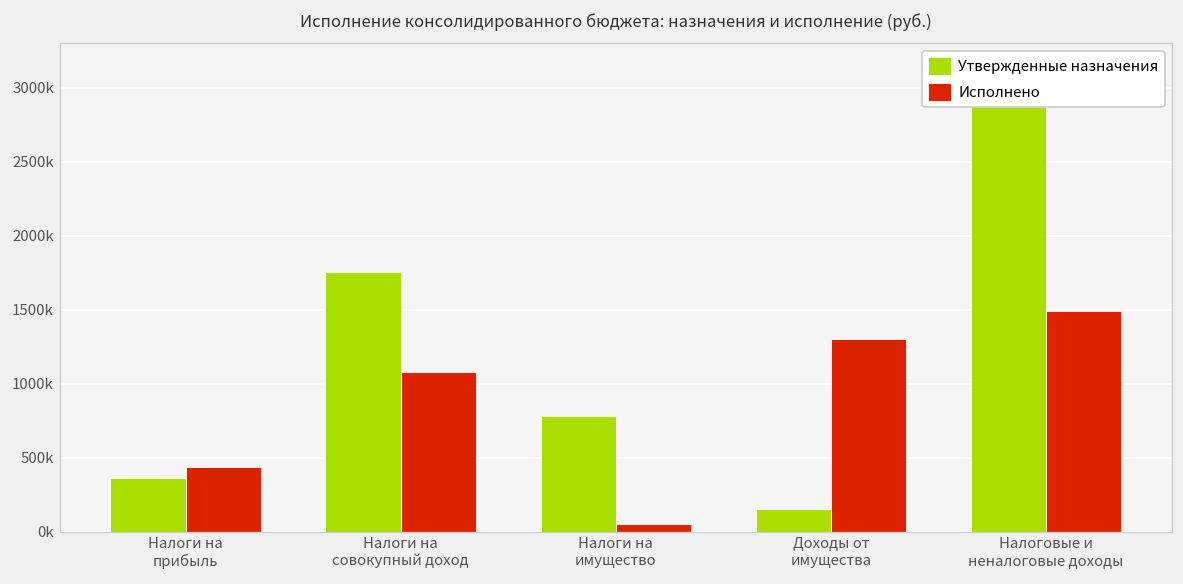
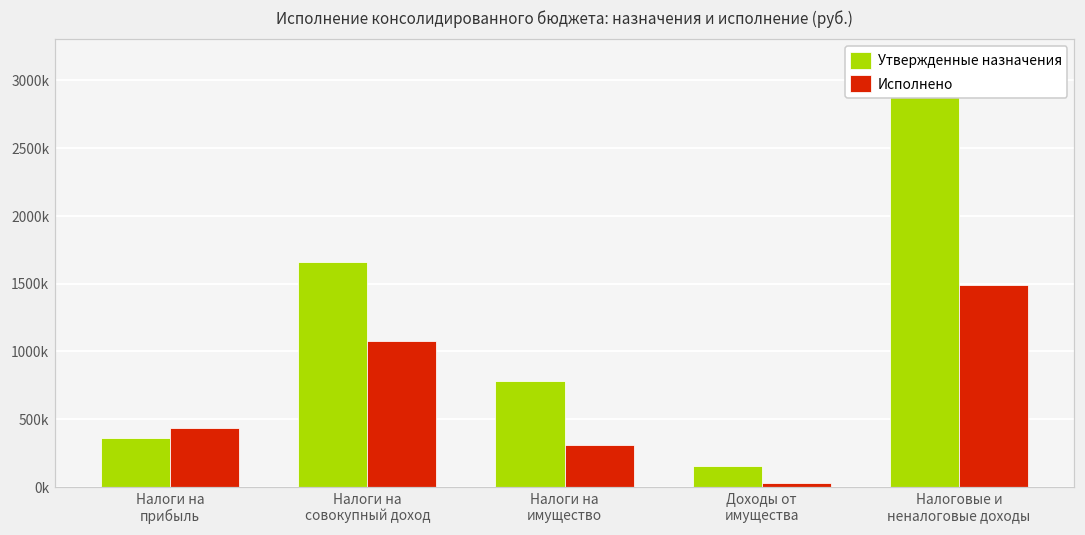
  {
    "Утвержденные назначения": {
      "Налоги на прибыль": 360000,
-     "Налоги на совокупный доход": 1750000,
+     "Налоги на совокупный доход": 1660000,
      "Налоги на имущество": 780000,
      "Доходы от имущества": 150000
    },
    "Исполнено": {
      "Налоги на прибыль": 430000,
      "Налоги на совокупный доход": 1080000,
-     "Налоги на имущество": 50000,
-     "Доходы от имущества": 1300000,
+     "Налоги на имущество": 310000,
+     "Доходы от имущества": 30000,
      "Налоговые и неналоговые доходы": 1490000
    }
  }
